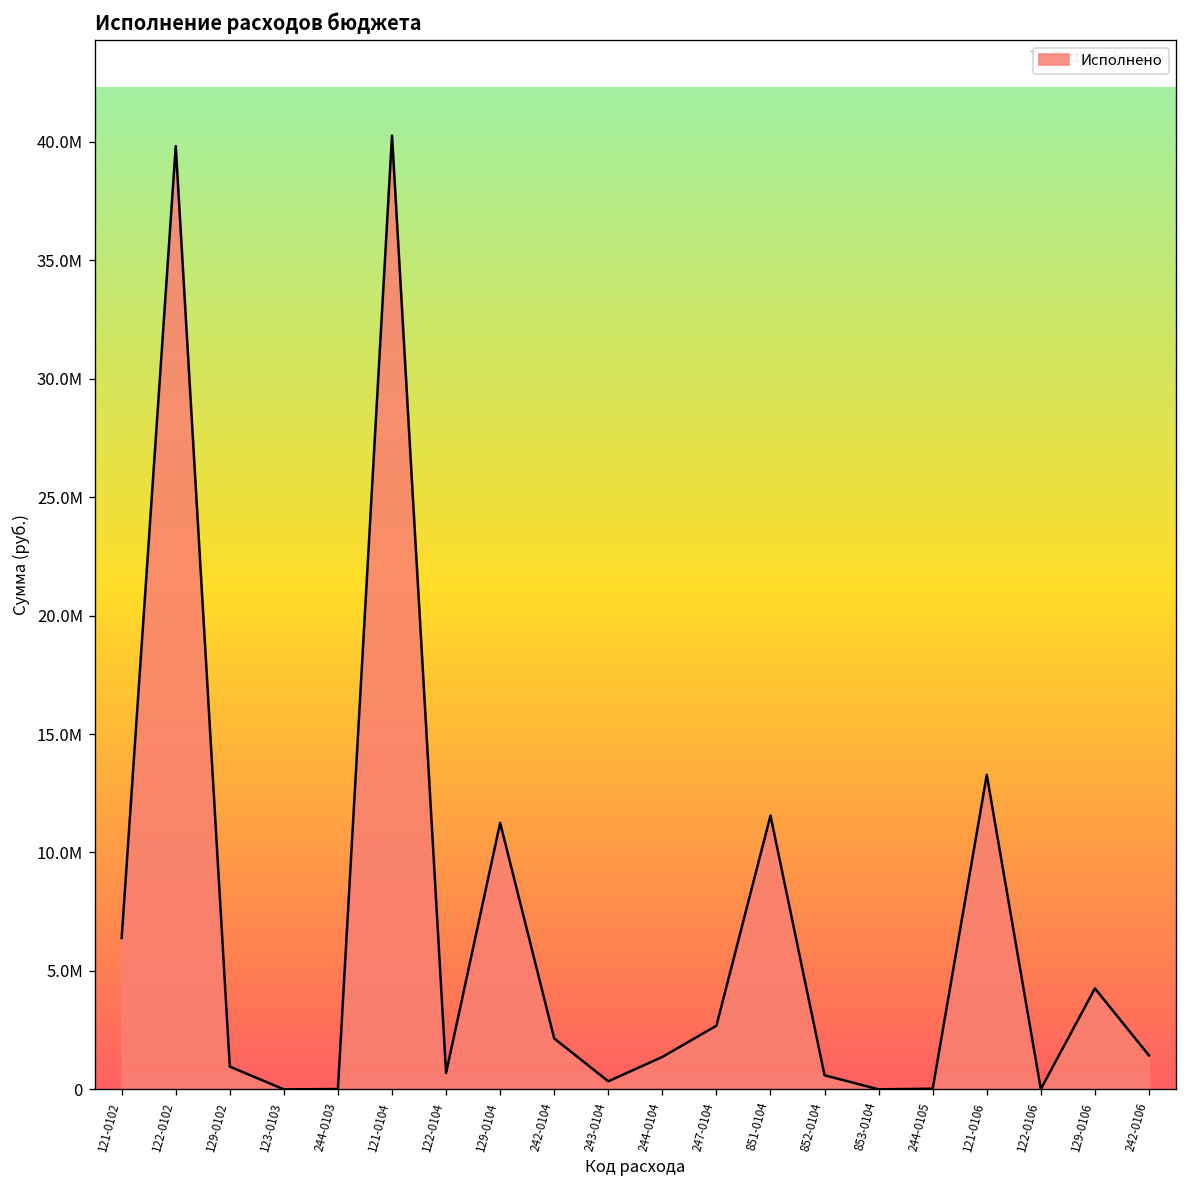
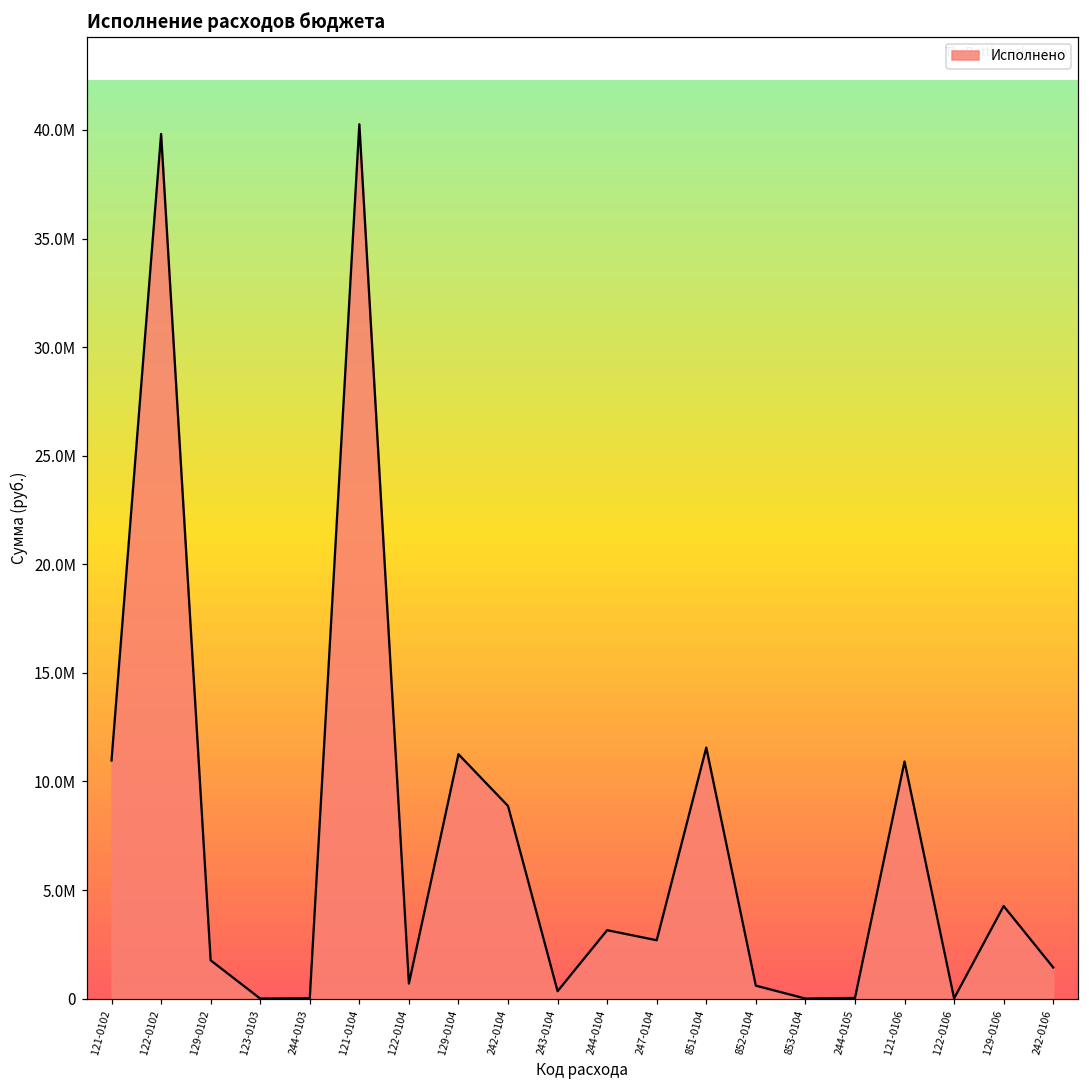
  {
-   "121-0102": 6400000,
+   "121-0102": 11000000,
    "122-0102": 39800000,
-   "129-0102": 1000000,
+   "129-0102": 1800000,
    "123-0103": 0,
    "244-0103": 0,
    "121-0104": 40300000,
    "122-0104": 700000,
    "129-0104": 11300000,
-   "242-0104": 2100000,
+   "242-0104": 8900000,
    "243-0104": 300000,
-   "244-0104": 1400000,
+   "244-0104": 3100000,
    "247-0104": 2700000,
    "851-0104": 11600000,
    "852-0104": 600000,
    "853-0104": 0,
    "244-0105": 0,
-   "121-0106": 13300000,
+   "121-0106": 10900000,
    "122-0106": 0,
    "129-0106": 4300000,
    "242-0106": 1400000
  }
